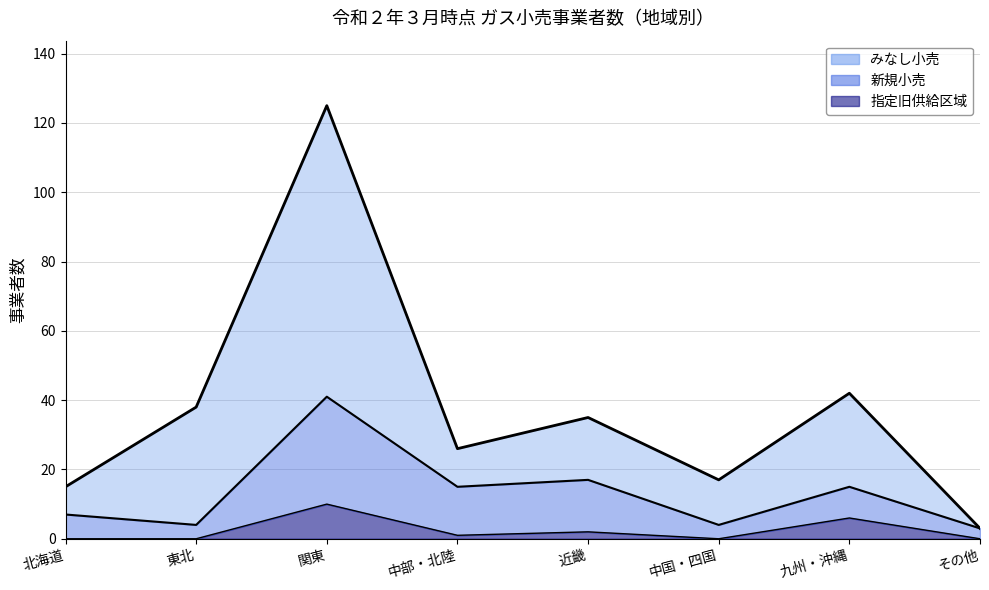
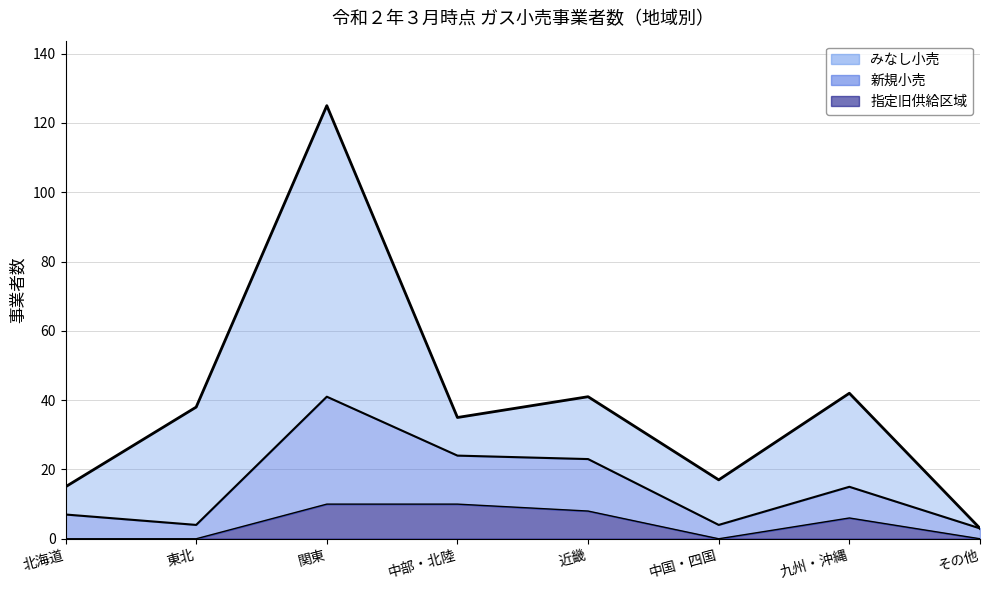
  {
    "指定旧供給区域": {
      "北海道": 0,
      "東北": 0,
      "関東": 10,
-     "中部・北陸": 1,
-     "近畿": 2,
+     "中部・北陸": 10,
+     "近畿": 8,
      "中国・四国": 0,
      "九州・沖縄": 6,
      "その他": 0
    }
  }
